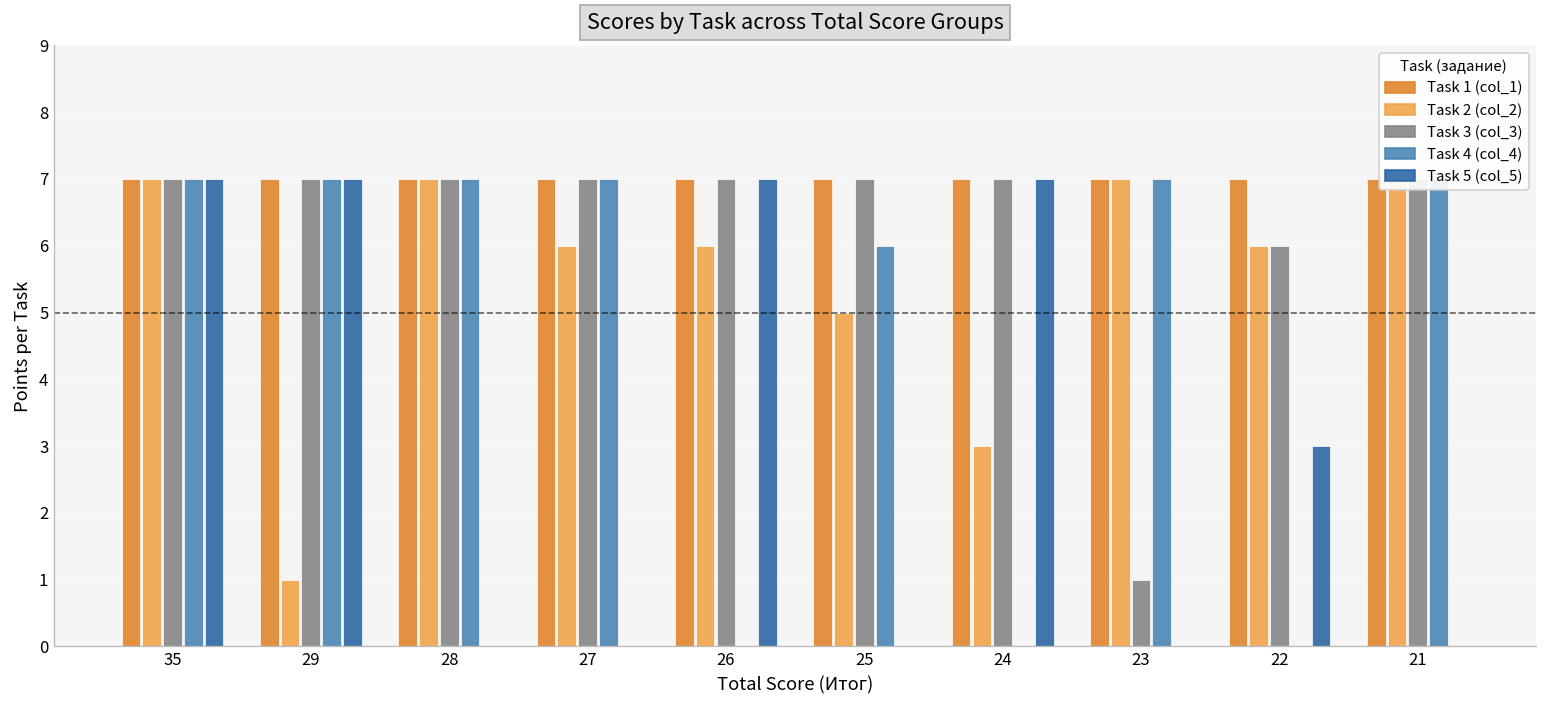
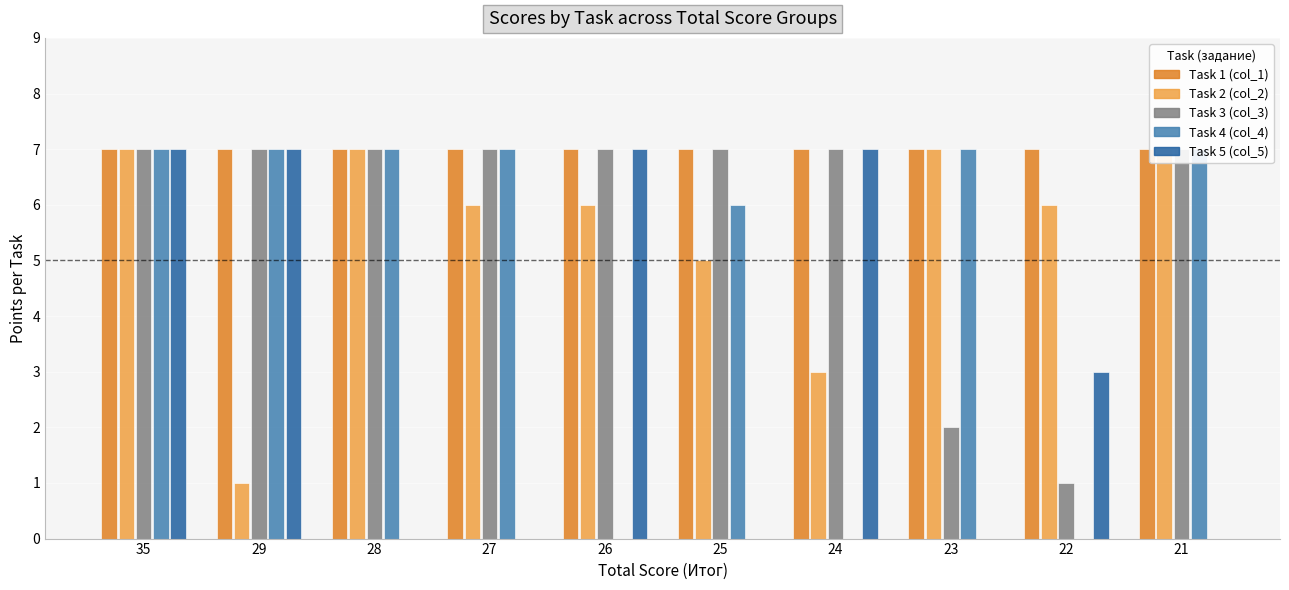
  {
    "Task 3 (col_3)": {
      "35": 7,
      "29": 7,
      "28": 7,
      "27": 7,
      "26": 7,
      "25": 7,
      "24": 7,
-     "23": 1,
-     "22": 6
+     "23": 2,
+     "22": 1
    }
  }
